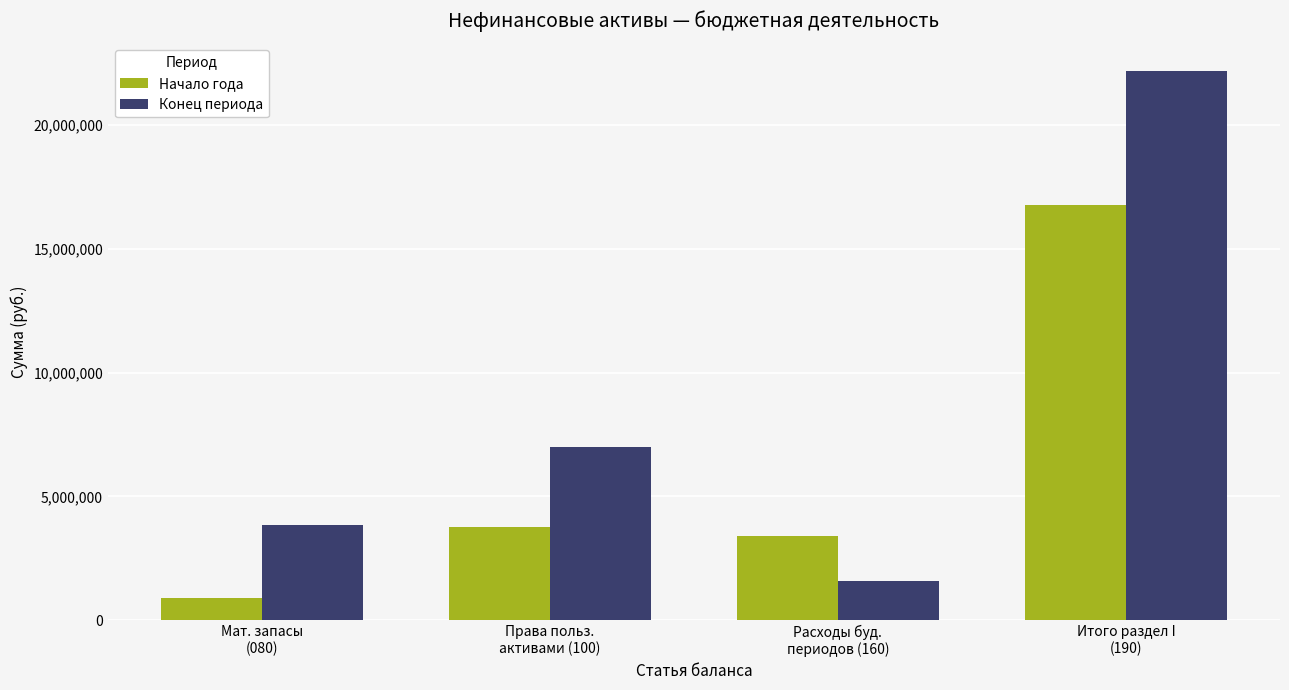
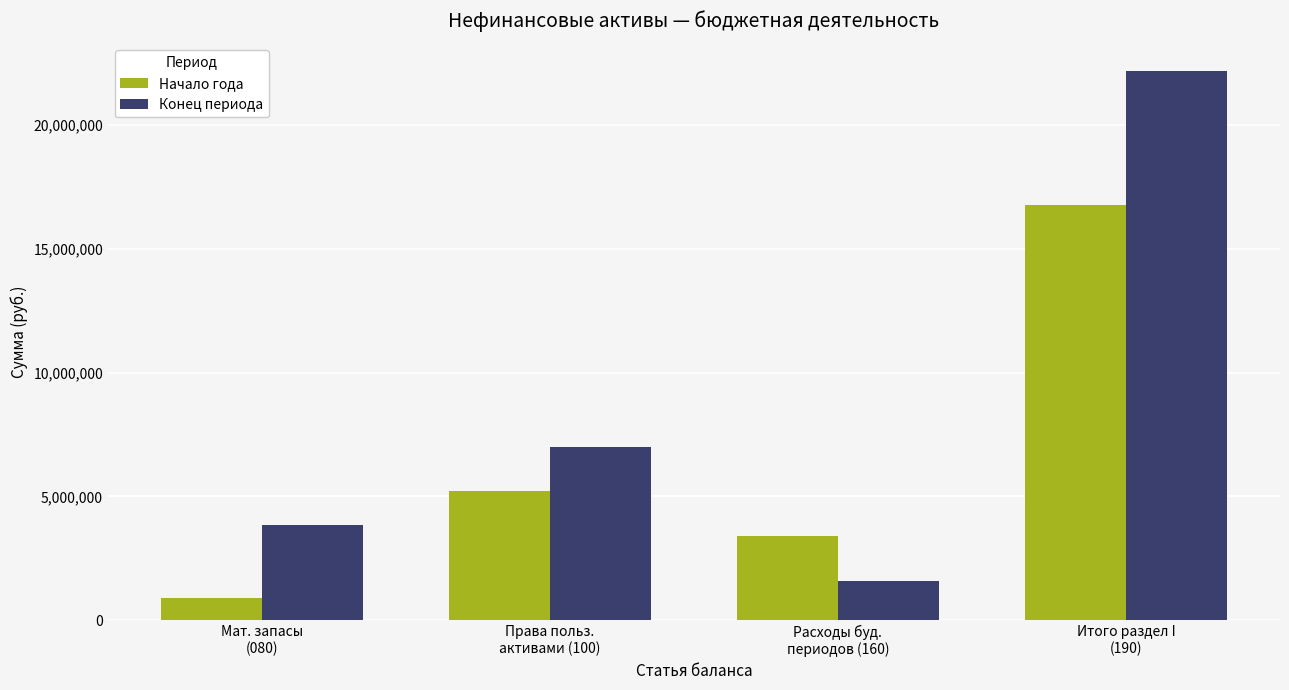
  {
    "Начало года": {
      "Мат. запасы (080)": "900,000",
-     "Права польз. активами (100)": "3,800,000",
+     "Права польз. активами (100)": "5,200,000",
      "Расходы буд. периодов (160)": "3,400,000",
      "Итого раздел I (190)": "16,800,000"
    },
    "Конец периода": {
      "Мат. запасы (080)": "3,900,000",
      "Права польз. активами (100)": "7,000,000",
      "Расходы буд. периодов (160)": "1,600,000",
      "Итого раздел I (190)": "22,200,000"
    }
  }
